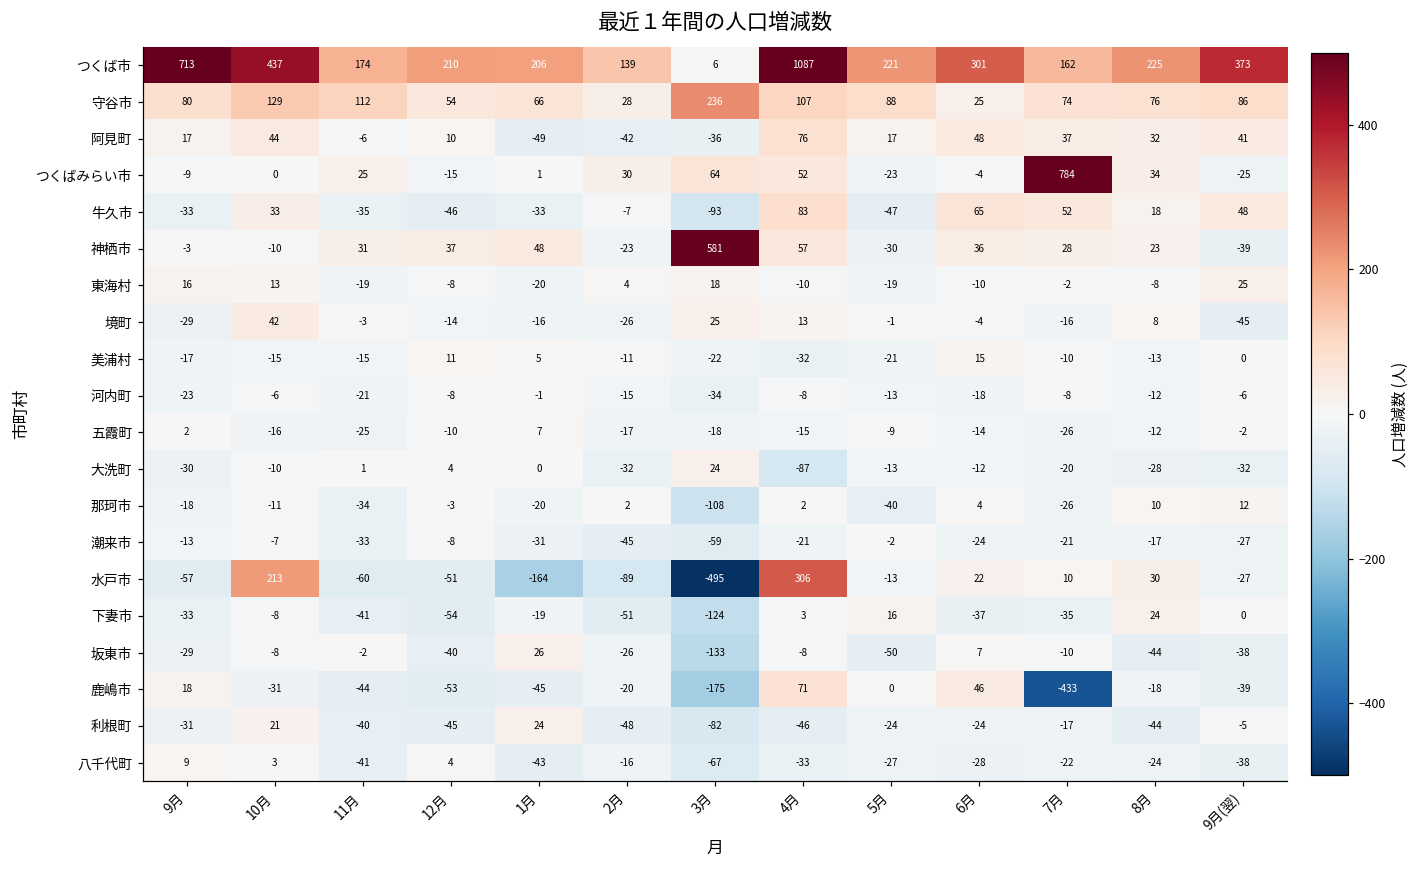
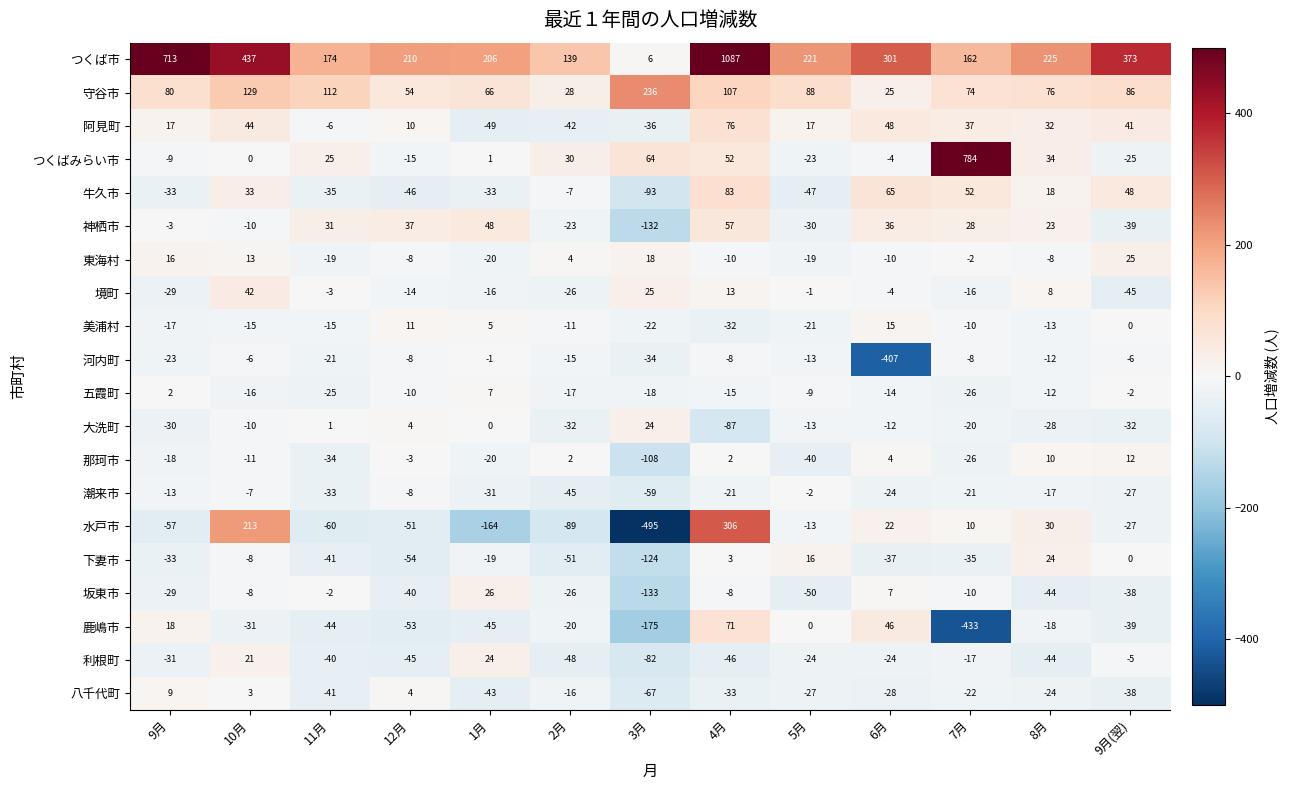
  {
    "神栖市": {
      "9月": -3,
      "10月": -10,
      "11月": 31,
      "12月": 37,
      "1月": 48,
      "2月": -23,
-     "3月": 581,
+     "3月": -132,
      "4月": 57,
      "5月": -30,
      "6月": 36,
      "7月": 28,
      "8月": 23,
      "9月(翌)": -39
    },
    "河内町": {
      "9月": -23,
      "10月": -6,
      "11月": -21,
      "12月": -8,
      "1月": -1,
      "2月": -15,
      "3月": -34,
      "4月": -8,
      "5月": -13,
-     "6月": -18,
+     "6月": -407,
      "7月": -8,
      "8月": -12,
      "9月(翌)": -6
    }
  }
